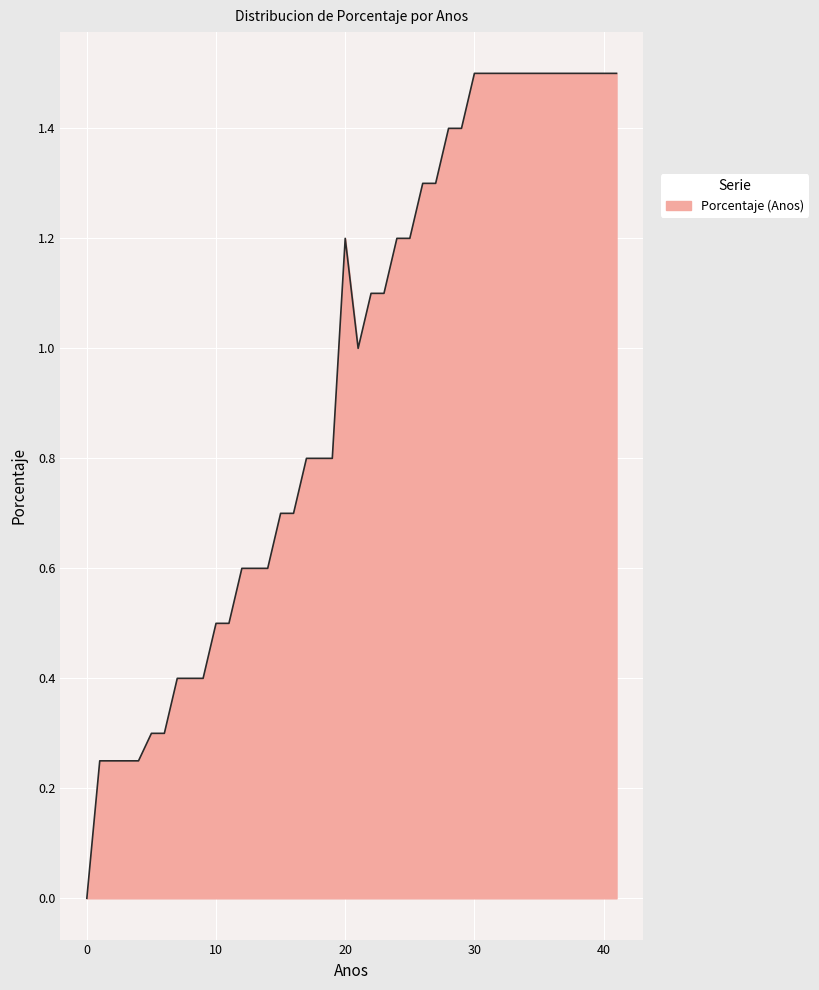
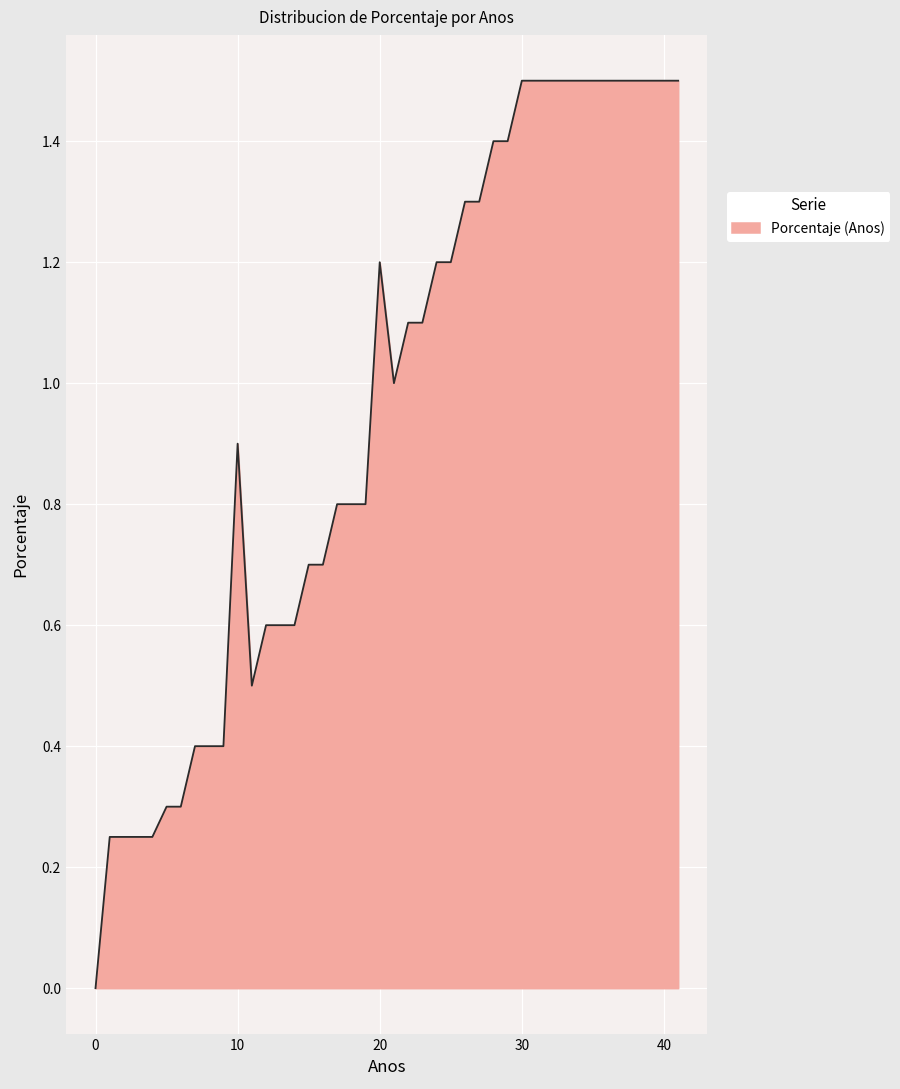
  {
    "0": 0.0,
-   "10": 0.5,
+   "10": 0.9,
    "20": 1.2,
    "30": 1.5,
    "40": 1.5
  }
